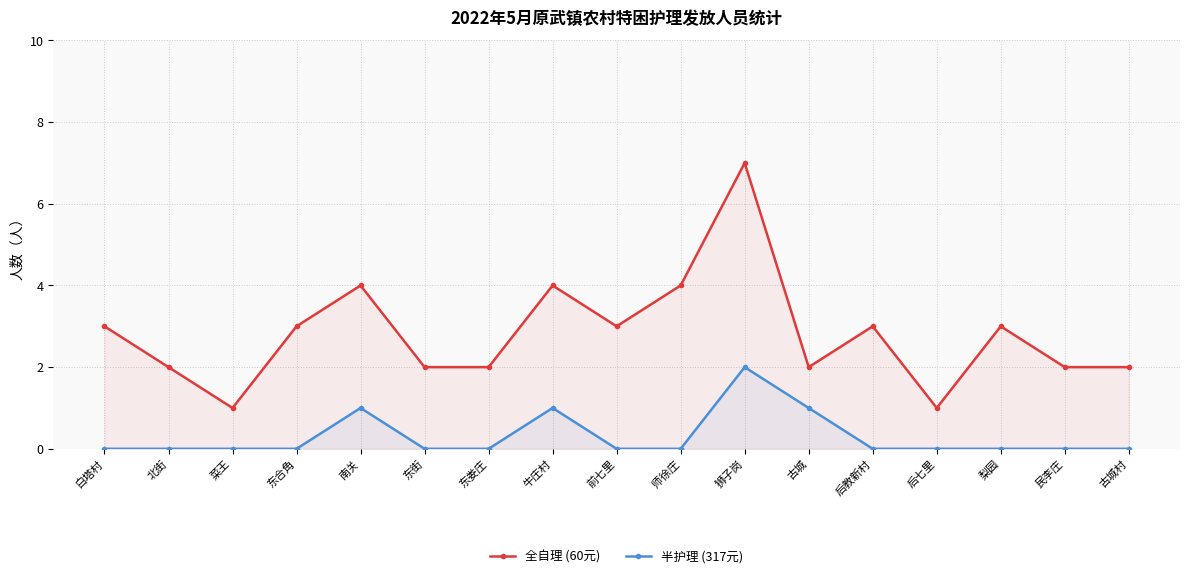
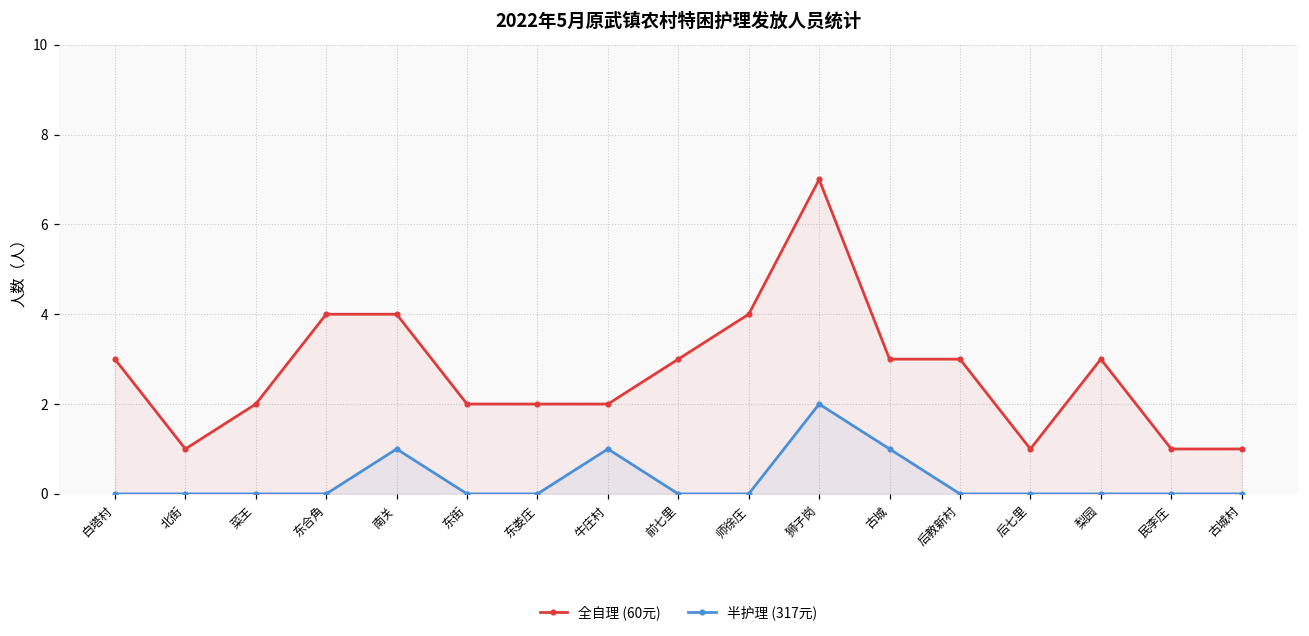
  {
    "全自理 (60元)": {
      "白塔村": 3,
-     "北街": 2,
-     "菜王": 1,
-     "东合角": 3,
+     "北街": 1,
+     "菜王": 2,
+     "东合角": 4,
      "南关": 4,
      "东街": 2,
      "东娄庄": 2,
-     "牛庄村": 4,
+     "牛庄村": 2,
      "前七里": 3,
      "师徐庄": 4,
      "狮子岗": 7,
-     "古城": 2,
+     "古城": 3,
      "后教新村": 3,
      "后七里": 1,
      "梨园": 3,
-     "民李庄": 2,
-     "古城村": 2
+     "民李庄": 1,
+     "古城村": 1
    },
    "半护理 (317元)": {
      "白塔村": 0,
      "北街": 0,
      "菜王": 0,
      "东合角": 0,
      "南关": 1,
      "东街": 0,
      "东娄庄": 0,
      "牛庄村": 1,
      "前七里": 0,
      "师徐庄": 0,
      "狮子岗": 2,
      "古城": 1,
      "后教新村": 0,
      "后七里": 0,
      "梨园": 0,
      "民李庄": 0,
      "古城村": 0
    }
  }
